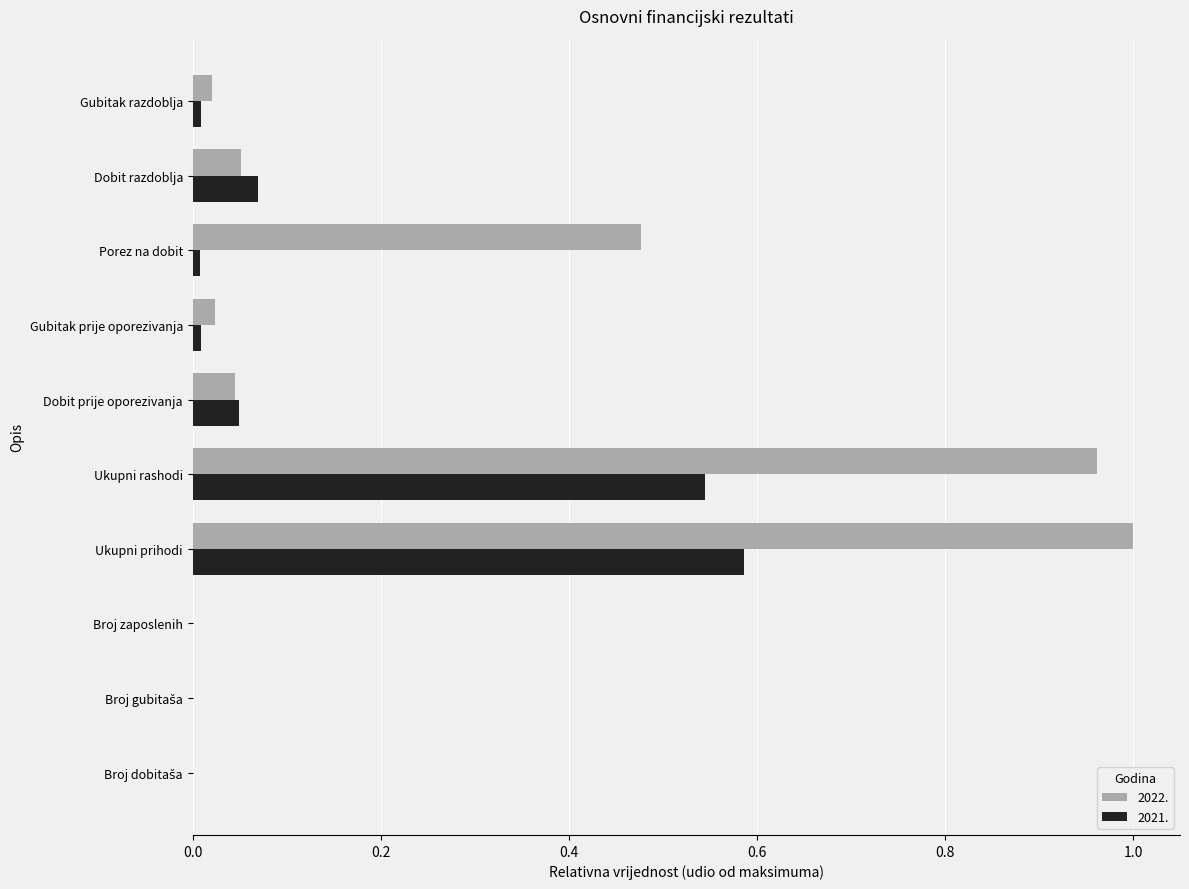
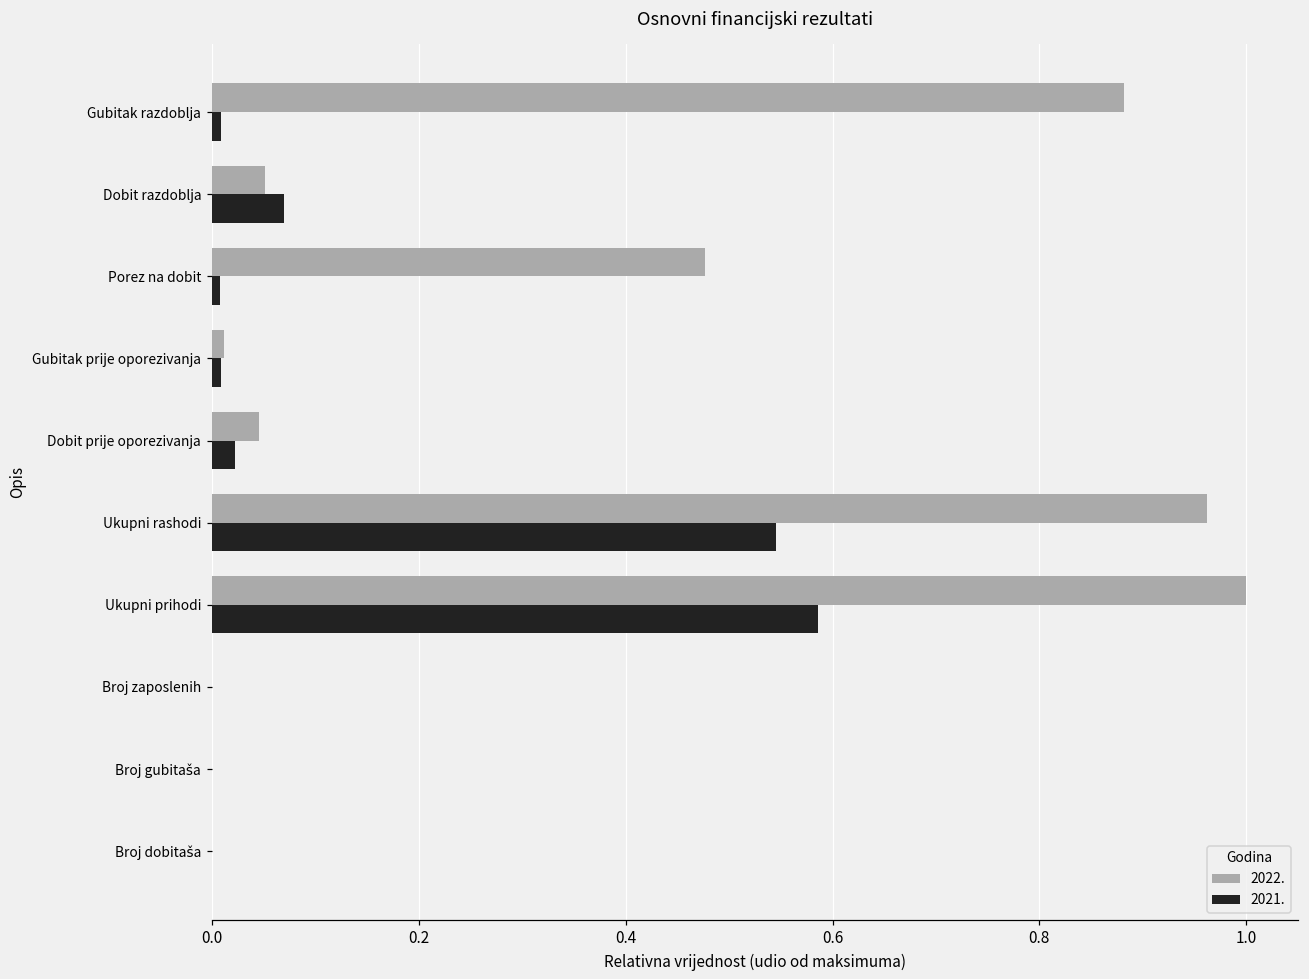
  {
    "2022.": {
-     "Gubitak razdoblja": 0.02,
+     "Gubitak razdoblja": 0.88,
      "Dobit razdoblja": 0.05,
      "Porez na dobit": 0.48,
-     "Gubitak prije oporezivanja": 0.02,
+     "Gubitak prije oporezivanja": 0.01,
      "Dobit prije oporezivanja": 0.05,
      "Ukupni rashodi": 0.96,
      "Ukupni prihodi": 1.00
    },
    "2021.": {
      "Gubitak razdoblja": 0.01,
      "Dobit razdoblja": 0.07,
      "Porez na dobit": 0.01,
      "Gubitak prije oporezivanja": 0.01,
-     "Dobit prije oporezivanja": 0.05,
+     "Dobit prije oporezivanja": 0.02,
      "Ukupni rashodi": 0.55,
      "Ukupni prihodi": 0.59
    }
  }
